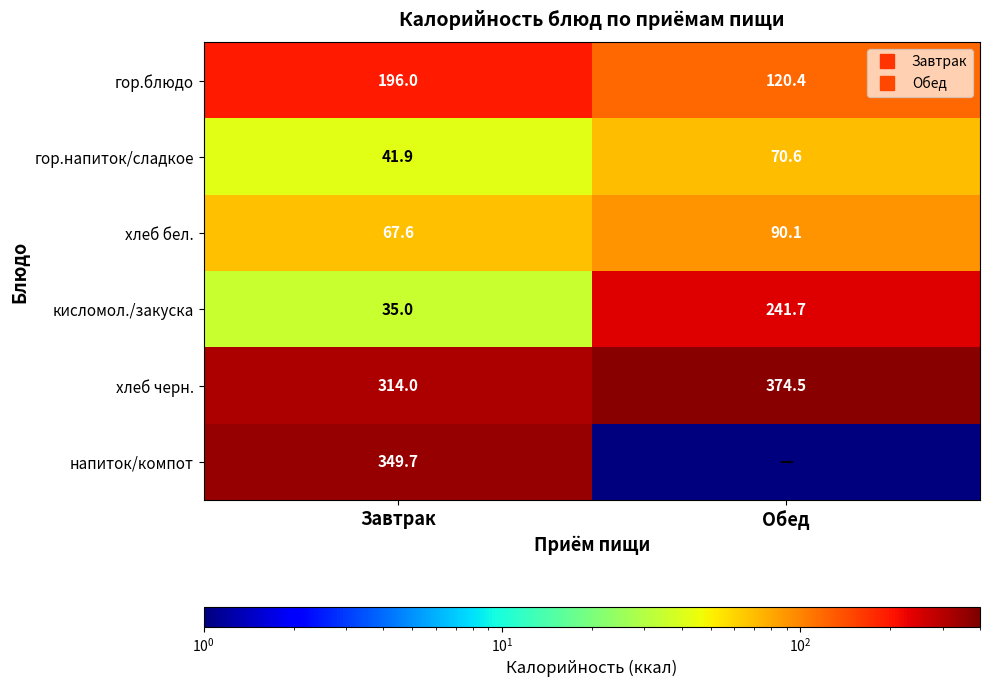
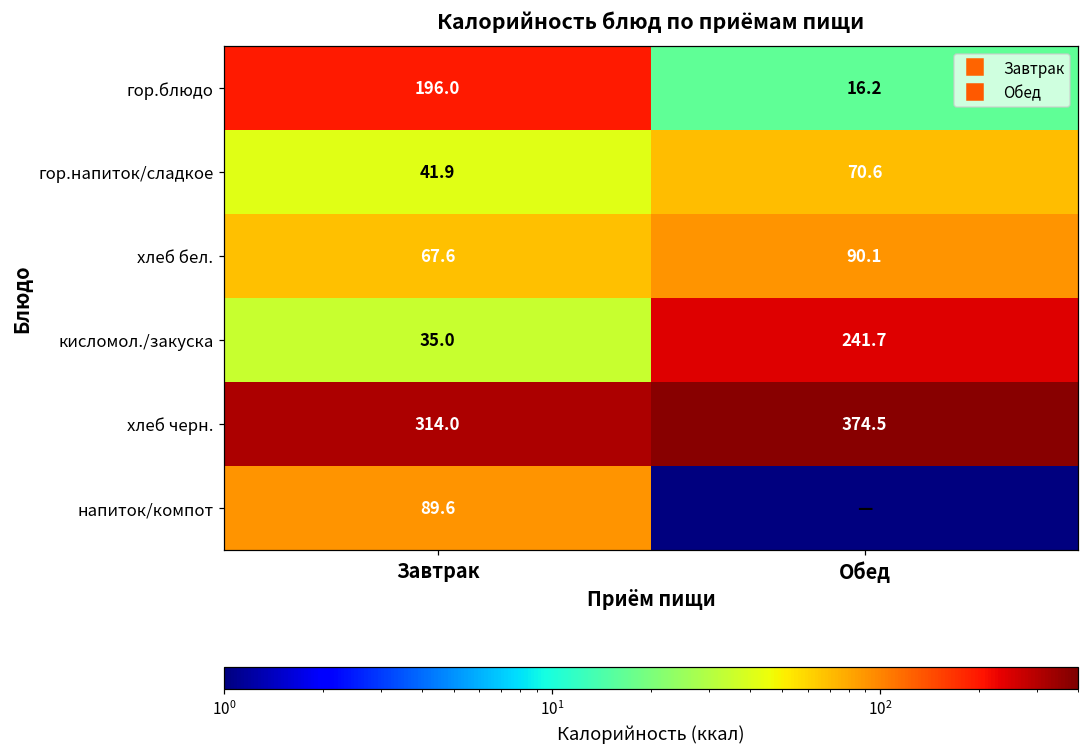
  {
    "гор.блюдо": {
      "Завтрак": 196.0,
-     "Обед": 120.4
+     "Обед": 16.2
    },
    "гор.напиток/сладкое": {
      "Завтрак": 41.9,
      "Обед": 70.6
    },
    "хлеб бел.": {
      "Завтрак": 67.6,
      "Обед": 90.1
    },
    "кисломол./закуска": {
      "Завтрак": 35.0,
      "Обед": 241.7
    },
    "хлеб черн.": {
      "Завтрак": 314.0,
      "Обед": 374.5
    },
    "напиток/компот": {
-     "Завтрак": 349.7
+     "Завтрак": 89.6
    }
  }
